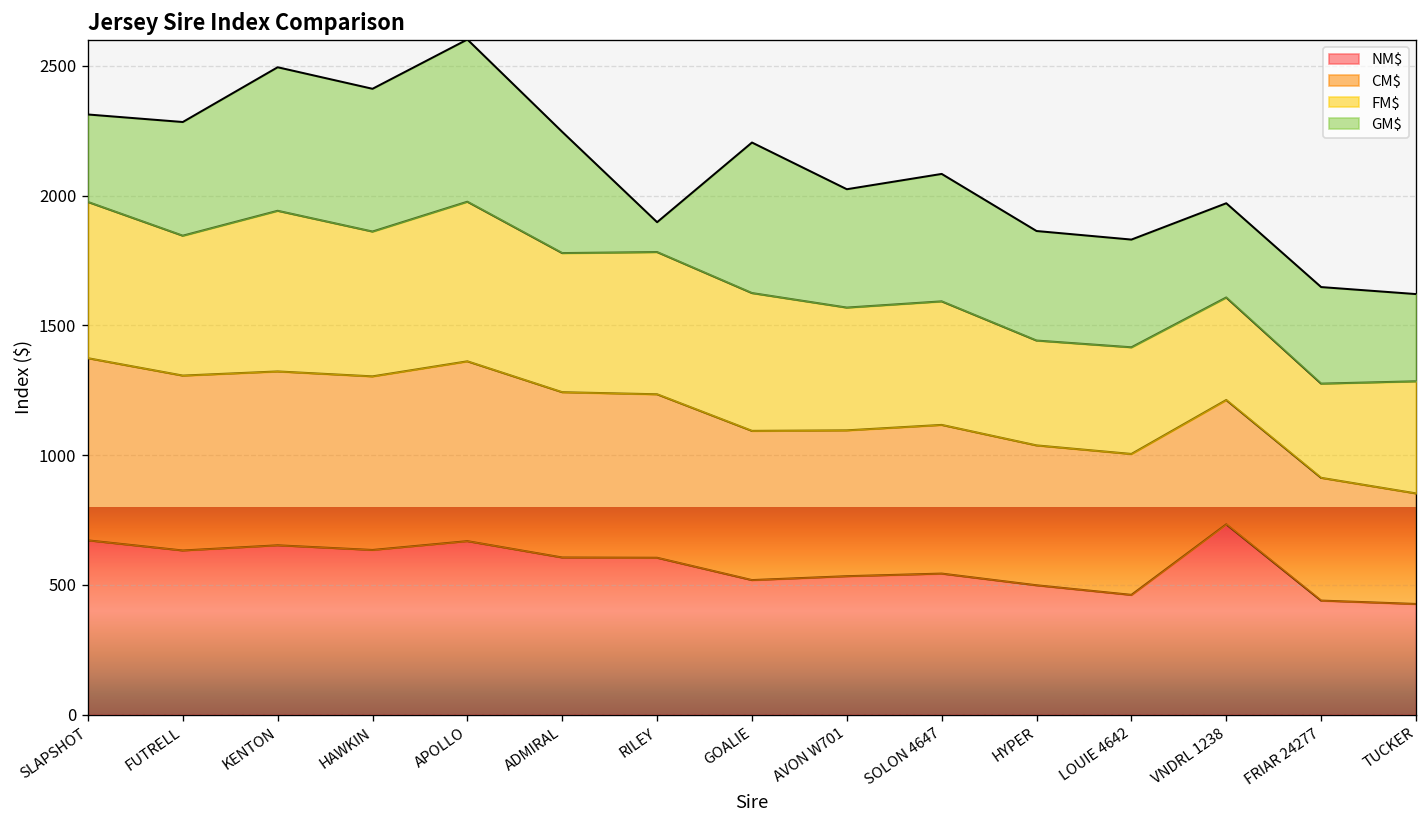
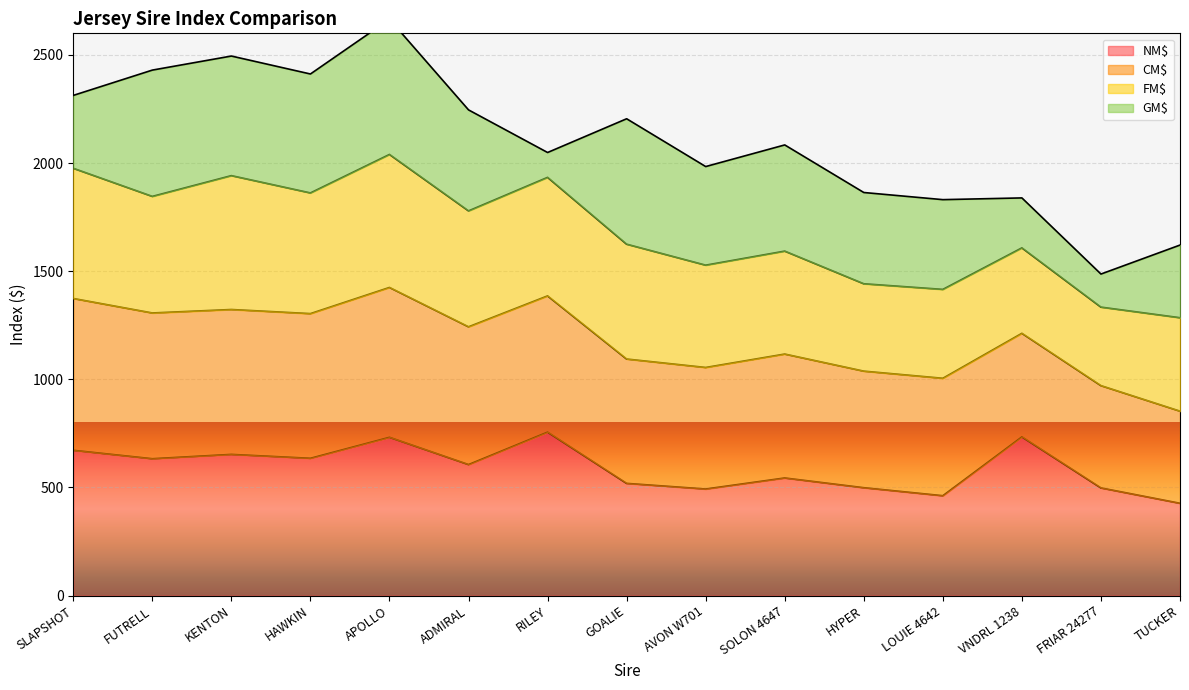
  {
    "NM$": {
      "SLAPSHOT": 670,
      "FUTRELL": 630,
      "KENTON": 650,
      "HAWKIN": 640,
-     "APOLLO": 670,
+     "APOLLO": 730,
      "ADMIRAL": 610,
-     "RILEY": 610,
+     "RILEY": 760,
      "GOALIE": 520,
-     "AVON W701": 530,
+     "AVON W701": 490,
      "SOLON 4647": 540,
      "HYPER": 500,
      "LOUIE 4642": 460,
      "VNDRL 1238": 730,
-     "FRIAR 24277": 440,
+     "FRIAR 24277": 500,
      "TUCKER": 430
    },
    "GM$": {
      "SLAPSHOT": 340,
-     "FUTRELL": 440,
+     "FUTRELL": 580,
      "KENTON": 550,
      "HAWKIN": 550,
      "ADMIRAL": 470,
      "RILEY": 120,
      "GOALIE": 580,
      "AVON W701": 460,
      "SOLON 4647": 490,
      "HYPER": 420,
      "LOUIE 4642": 420,
-     "VNDRL 1238": 360,
-     "FRIAR 24277": 370,
+     "VNDRL 1238": 230,
+     "FRIAR 24277": 150,
      "TUCKER": 340
    }
  }
